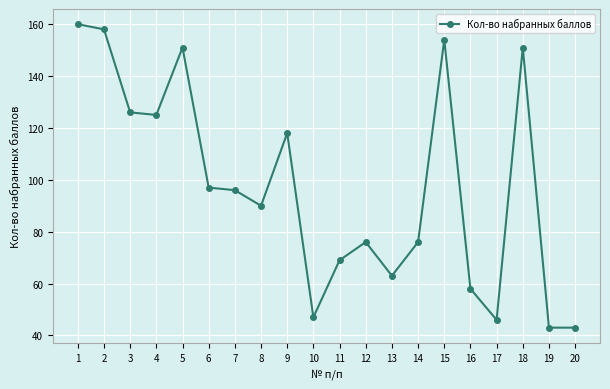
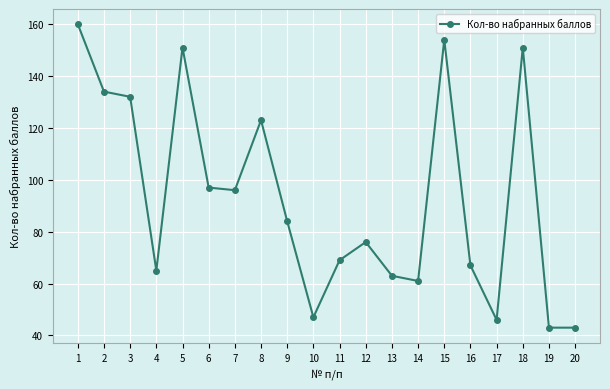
  {
    "1": 160,
-   "2": 158,
-   "3": 126,
-   "4": 125,
+   "2": 134,
+   "3": 132,
+   "4": 65,
    "5": 151,
    "6": 97,
    "7": 96,
-   "8": 90,
-   "9": 118,
+   "8": 123,
+   "9": 84,
    "10": 47,
    "11": 69,
    "12": 76,
    "13": 63,
-   "14": 76,
+   "14": 61,
    "15": 154,
-   "16": 58,
+   "16": 67,
    "17": 46,
    "18": 151,
    "19": 43,
    "20": 43
  }
